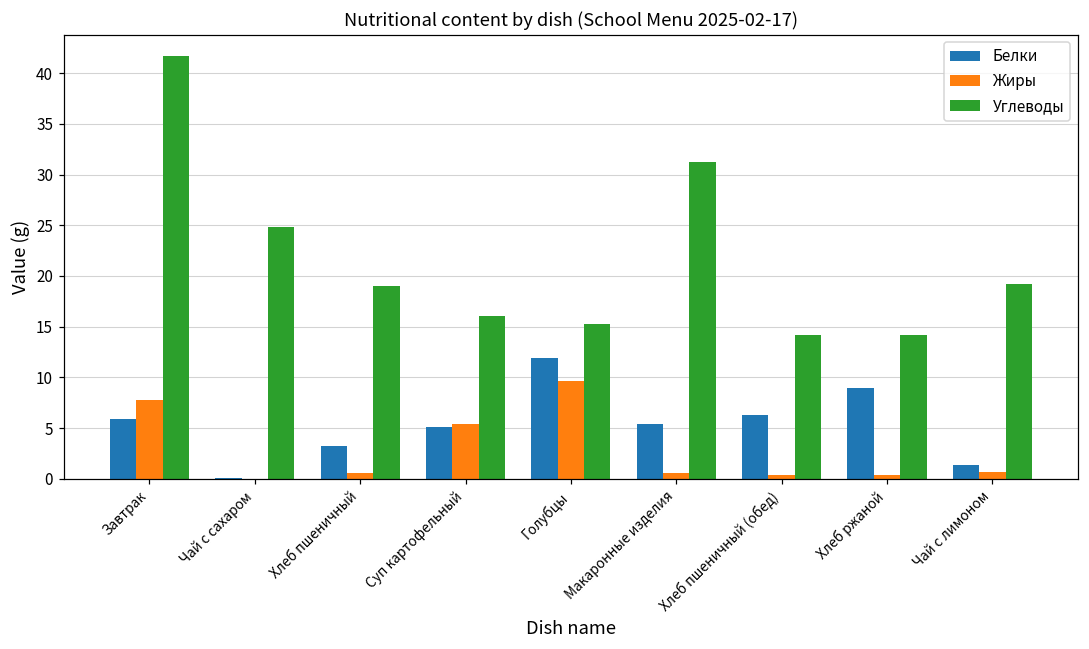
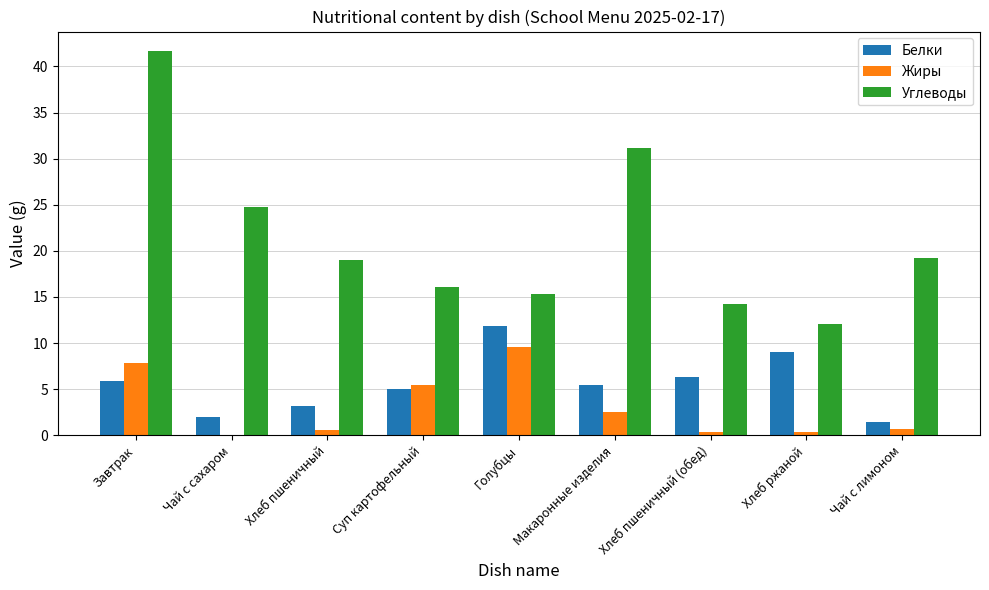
  {
    "Белки": {
      "Завтрак": 6,
-     "Чай с сахаром": 0,
+     "Чай с сахаром": 2,
      "Хлеб пшеничный": 3,
      "Суп картофельный": 5,
      "Голубцы": 12,
      "Макаронные изделия": 5,
      "Хлеб пшеничный (обед)": 6,
      "Хлеб ржаной": 9,
      "Чай с лимоном": 1
    },
    "Жиры": {
      "Завтрак": 8,
      "Чай с сахаром": 0,
      "Хлеб пшеничный": 1,
      "Суп картофельный": 5,
      "Голубцы": 10,
-     "Макаронные изделия": 1,
+     "Макаронные изделия": 3,
      "Хлеб пшеничный (обед)": 0,
      "Хлеб ржаной": 0,
      "Чай с лимоном": 1
    },
    "Углеводы": {
      "Завтрак": 42,
      "Чай с сахаром": 25,
      "Хлеб пшеничный": 19,
      "Суп картофельный": 16,
      "Голубцы": 15,
      "Макаронные изделия": 31,
      "Хлеб пшеничный (обед)": 14,
-     "Хлеб ржаной": 14,
+     "Хлеб ржаной": 12,
      "Чай с лимоном": 19
    }
  }
